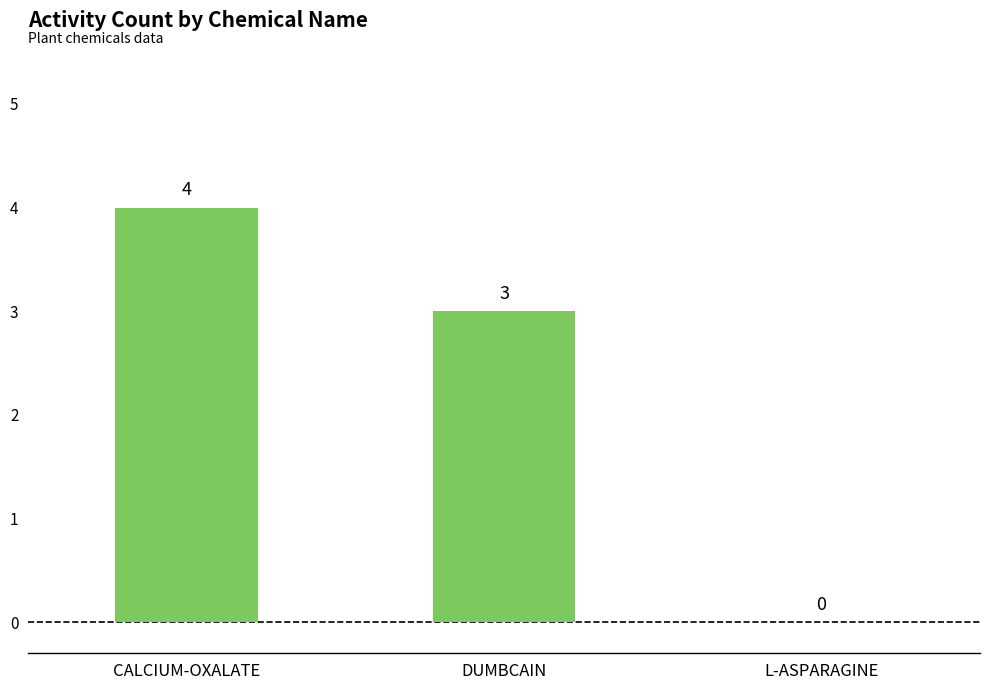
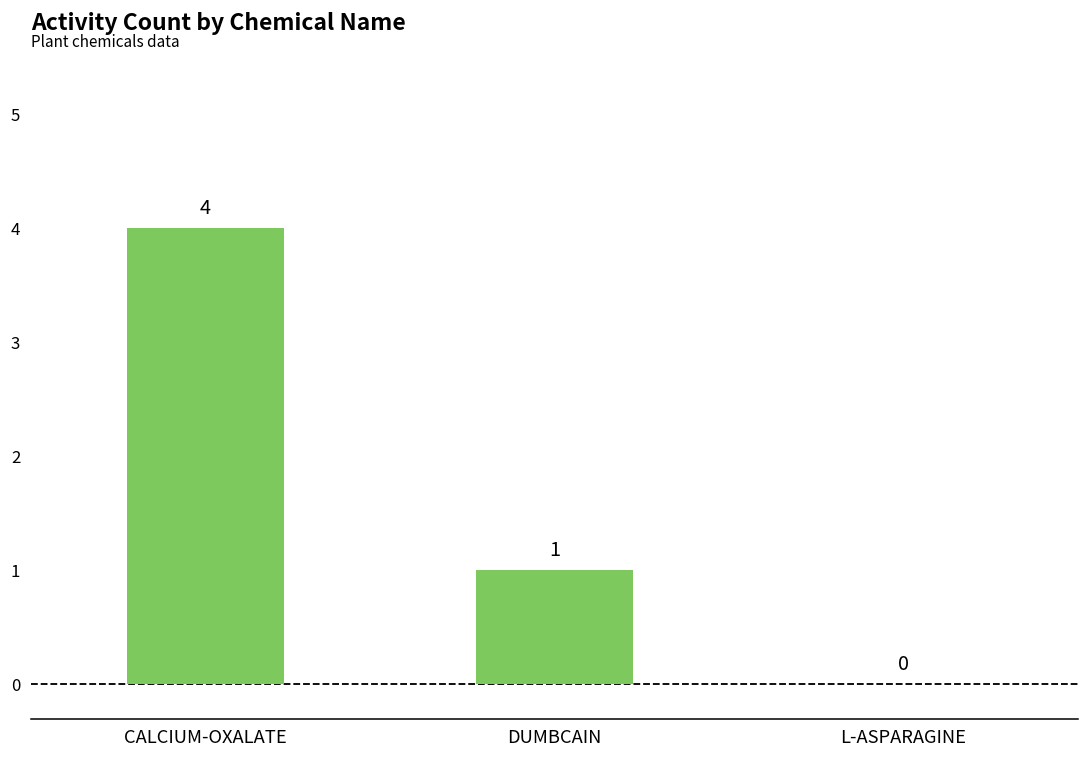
  {
    "CALCIUM-OXALATE": 4,
-   "DUMBCAIN": 3,
+   "DUMBCAIN": 1,
    "L-ASPARAGINE": 0
  }
